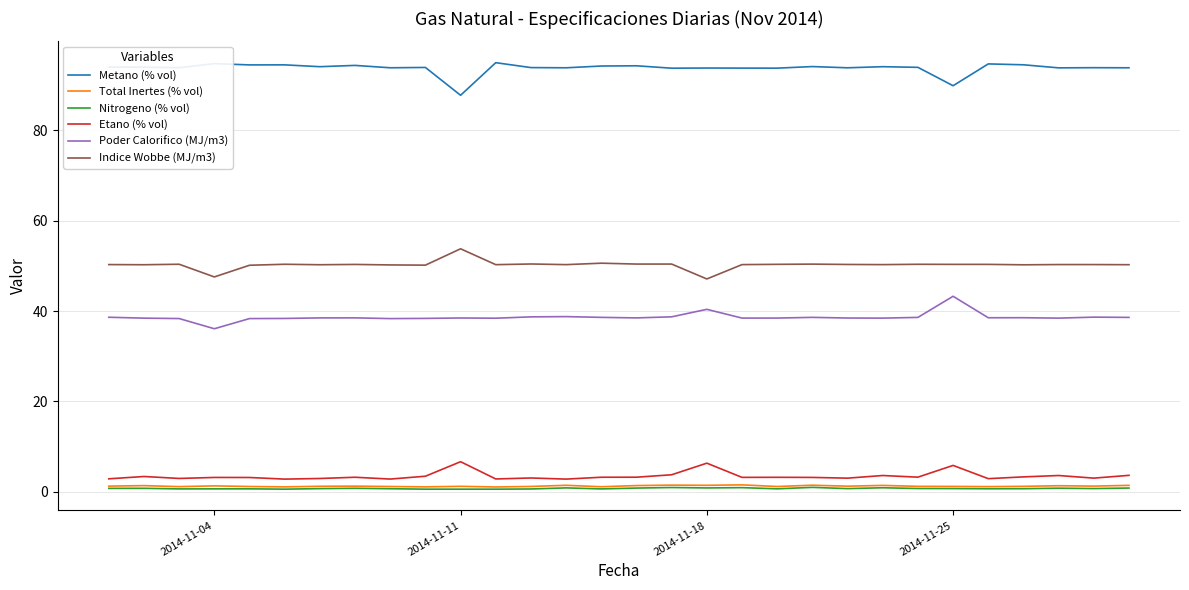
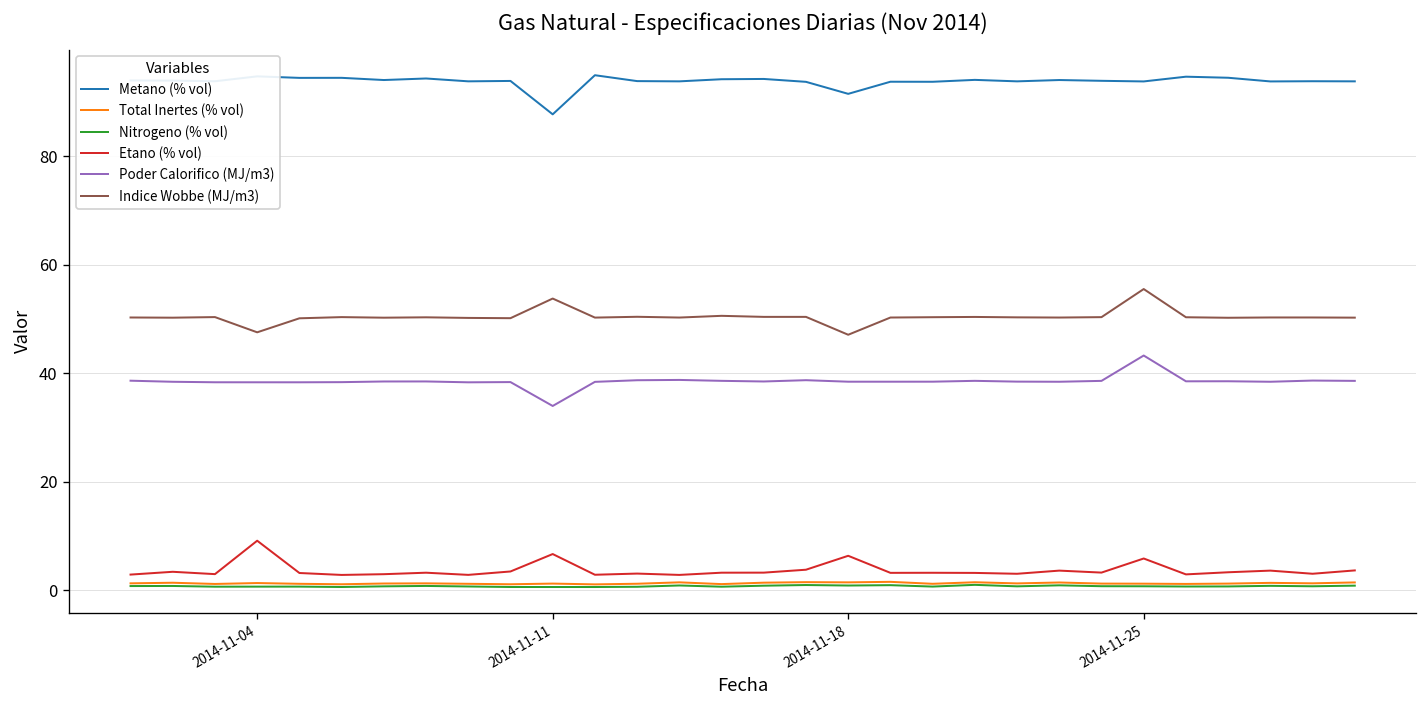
  {
    "Metano (% vol)": {
      "2014-11-11": 88,
-     "2014-11-18": 94,
-     "2014-11-25": 90
+     "2014-11-18": 92,
+     "2014-11-25": 94
    },
    "Total Inertes (% vol)": {
      "2014-11-04": 1,
      "2014-11-11": 1,
      "2014-11-18": 1
    },
    "Nitrogeno (% vol)": {
      "2014-11-04": 1,
      "2014-11-11": 1,
      "2014-11-18": 1
    },
    "Etano (% vol)": {
-     "2014-11-04": 3,
+     "2014-11-04": 9,
      "2014-11-11": 7,
      "2014-11-18": 6,
      "2014-11-25": 6
    },
    "Poder Calorifico (MJ/m3)": {
-     "2014-11-04": 36,
-     "2014-11-11": 38,
-     "2014-11-18": 40,
+     "2014-11-04": 38,
+     "2014-11-11": 34,
+     "2014-11-18": 38,
      "2014-11-25": 43
    },
    "Indice Wobbe (MJ/m3)": {
      "2014-11-04": 48,
      "2014-11-11": 54,
      "2014-11-18": 47,
-     "2014-11-25": 50
+     "2014-11-25": 56
    }
  }
